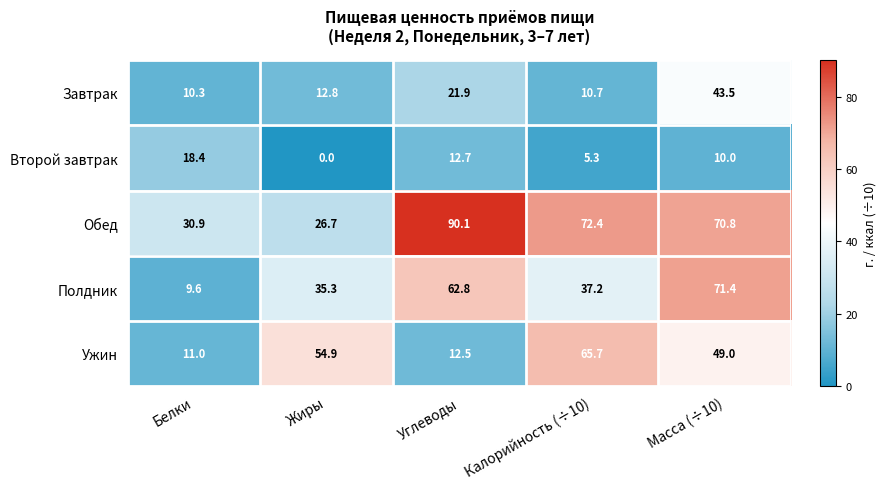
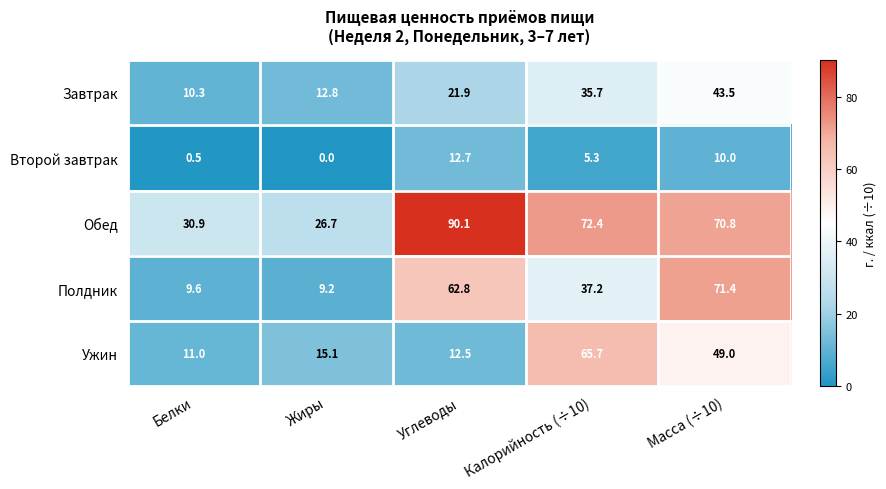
  {
    "Завтрак": {
      "Белки": 10.3,
      "Жиры": 12.8,
      "Углеводы": 21.9,
-     "Калорийность (÷10)": 10.7,
+     "Калорийность (÷10)": 35.7,
      "Масса (÷10)": 43.5
    },
    "Второй завтрак": {
-     "Белки": 18.4,
+     "Белки": 0.5,
      "Жиры": 0.0,
      "Углеводы": 12.7,
      "Калорийность (÷10)": 5.3,
      "Масса (÷10)": 10.0
    },
    "Обед": {
      "Белки": 30.9,
      "Жиры": 26.7,
      "Углеводы": 90.1,
      "Калорийность (÷10)": 72.4,
      "Масса (÷10)": 70.8
    },
    "Полдник": {
      "Белки": 9.6,
-     "Жиры": 35.3,
+     "Жиры": 9.2,
      "Углеводы": 62.8,
      "Калорийность (÷10)": 37.2,
      "Масса (÷10)": 71.4
    },
    "Ужин": {
      "Белки": 11.0,
-     "Жиры": 54.9,
+     "Жиры": 15.1,
      "Углеводы": 12.5,
      "Калорийность (÷10)": 65.7,
      "Масса (÷10)": 49.0
    }
  }
